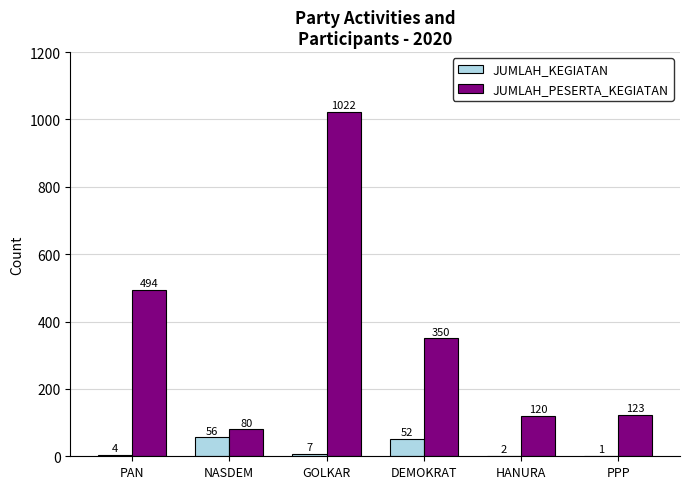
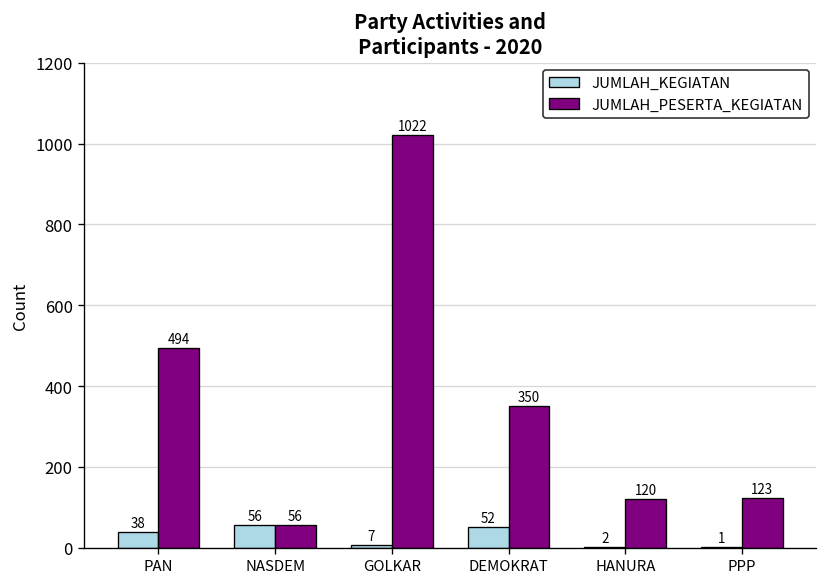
  {
    "JUMLAH_KEGIATAN": {
-     "PAN": 4,
+     "PAN": 38,
      "NASDEM": 56,
      "GOLKAR": 7,
      "DEMOKRAT": 52,
      "HANURA": 2,
      "PPP": 1
    },
    "JUMLAH_PESERTA_KEGIATAN": {
      "PAN": 494,
-     "NASDEM": 80,
+     "NASDEM": 56,
      "GOLKAR": 1022,
      "DEMOKRAT": 350,
      "HANURA": 120,
      "PPP": 123
    }
  }
